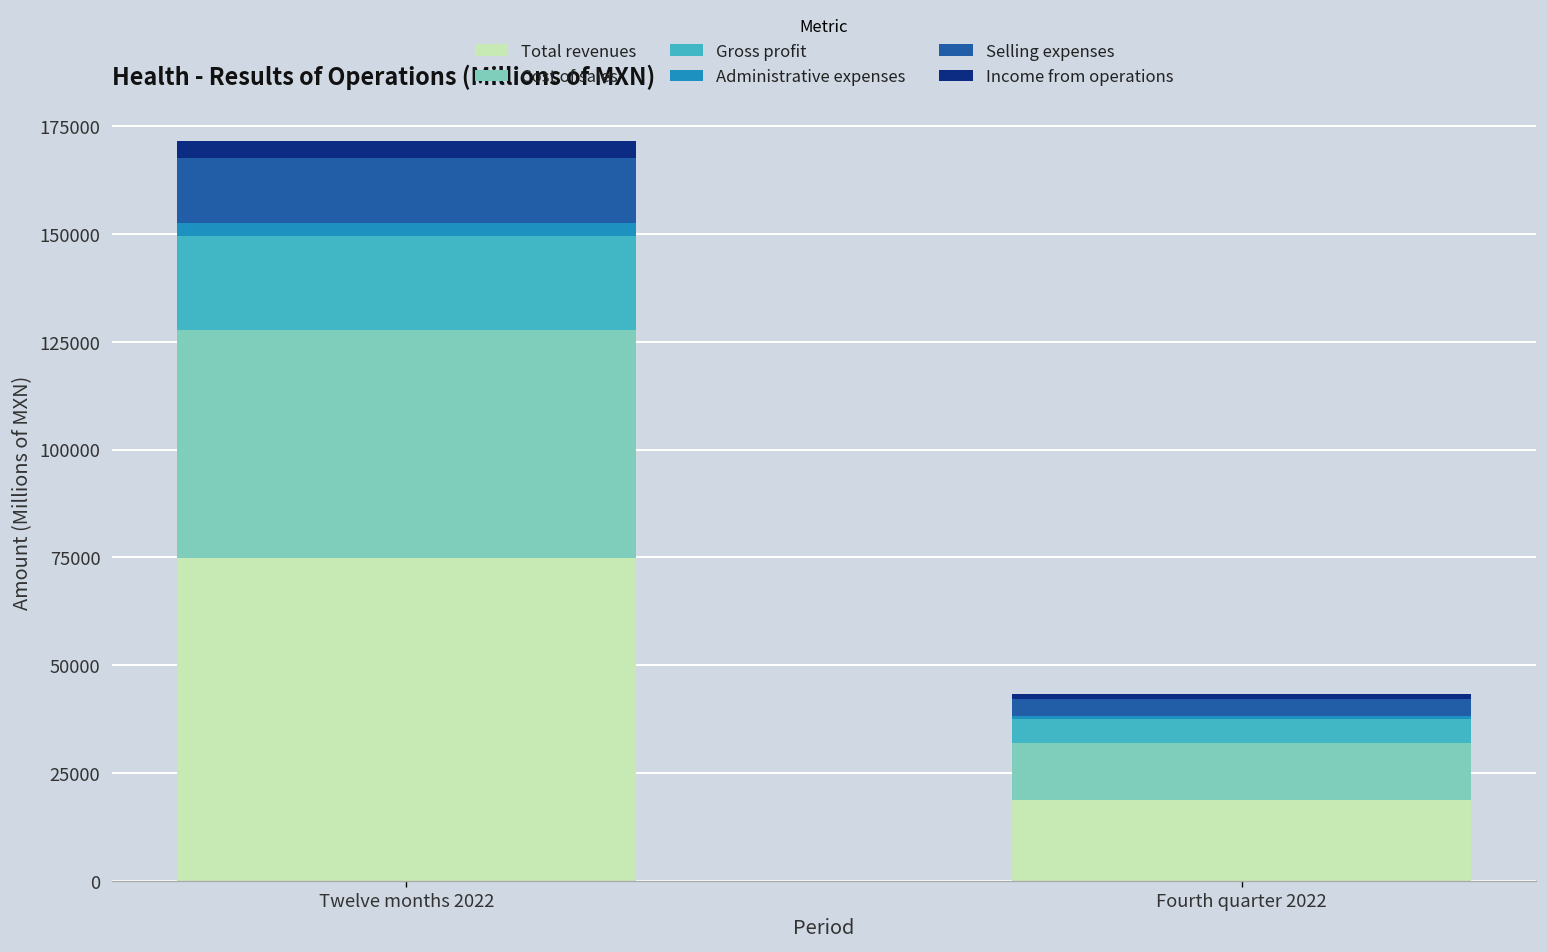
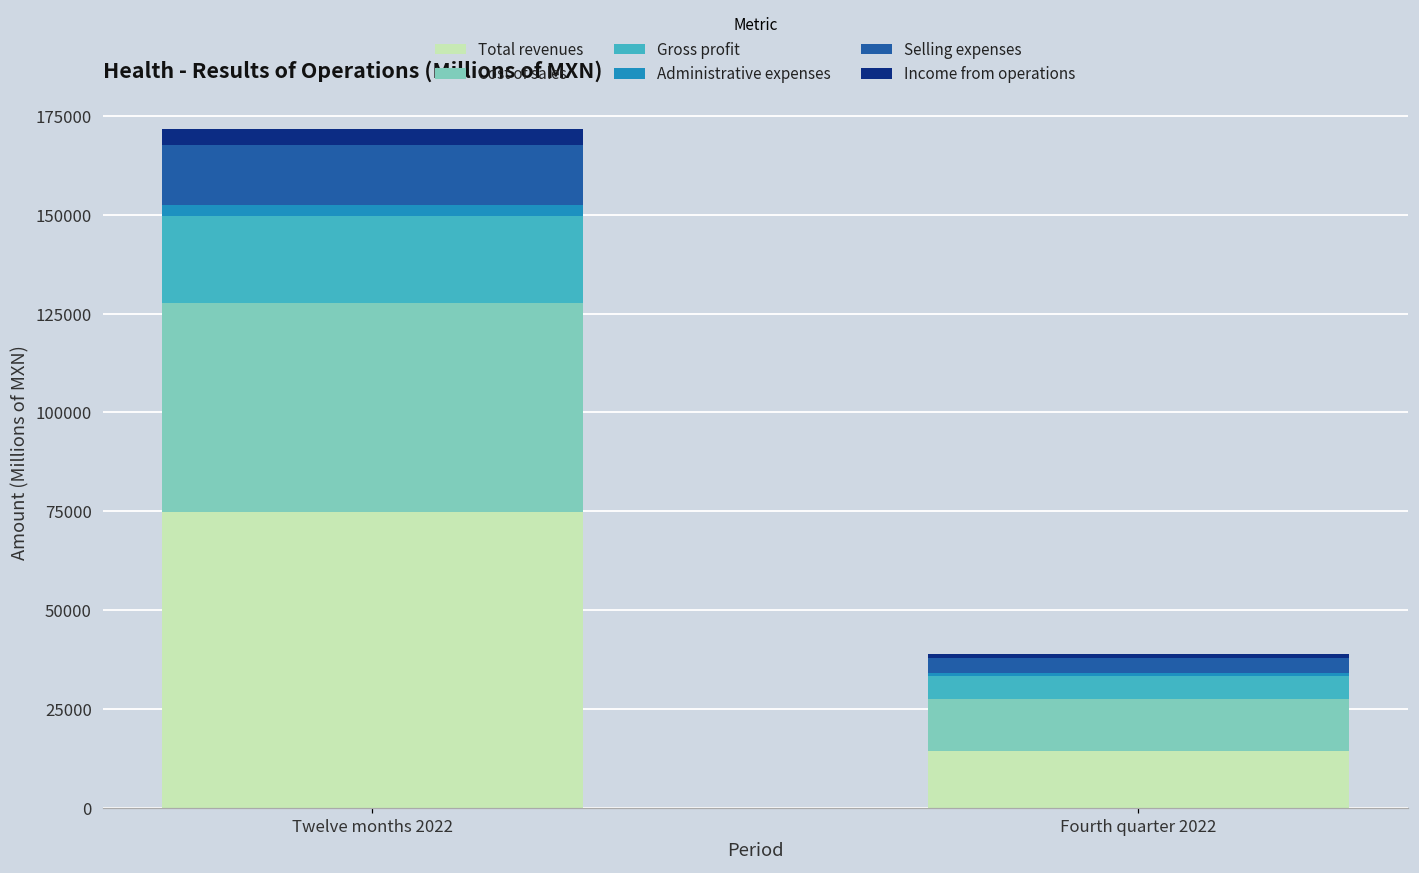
  {
    "Total revenues": {
      "Twelve months 2022": 75000,
-     "Fourth quarter 2022": 19000
+     "Fourth quarter 2022": 14000
    },
    "Cost of sales": {
      "Twelve months 2022": 53000,
      "Fourth quarter 2022": 13000
    },
    "Income from operations": {
      "Twelve months 2022": 4000,
      "Fourth quarter 2022": 1000
    }
  }
